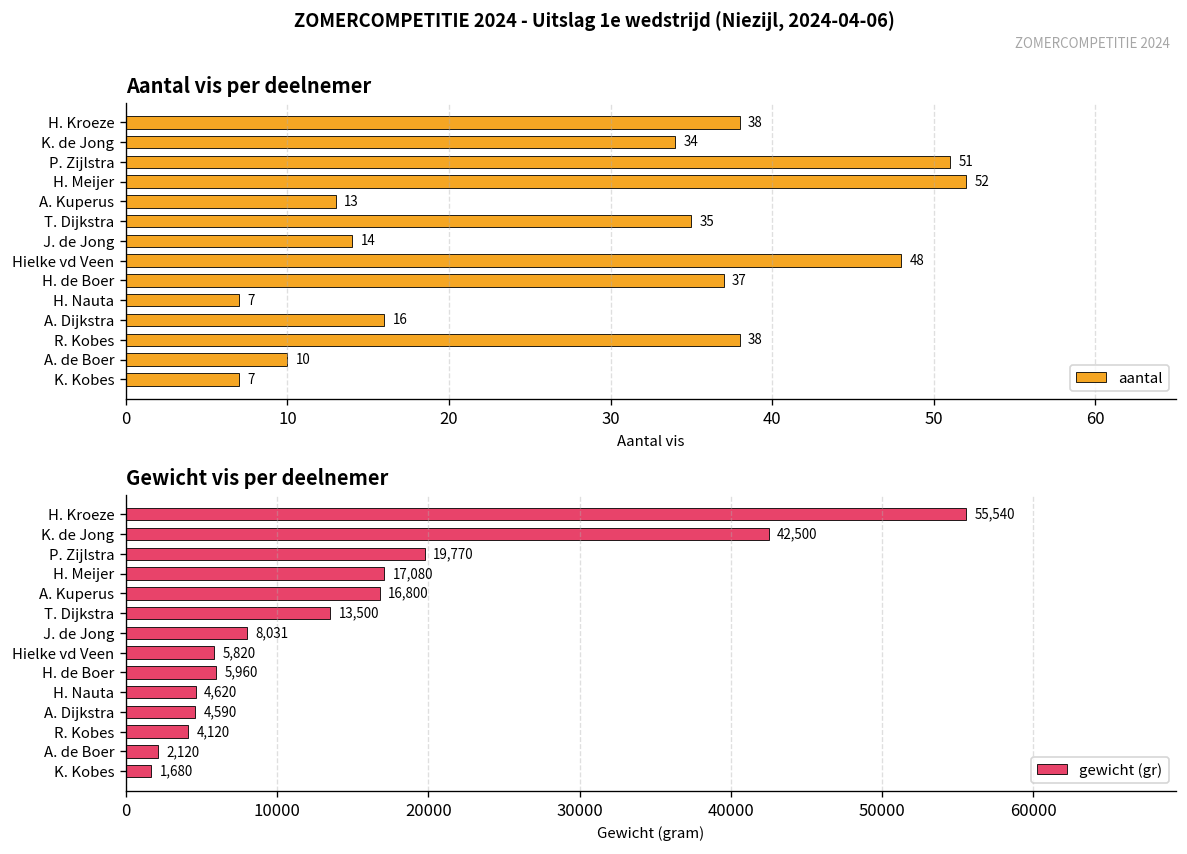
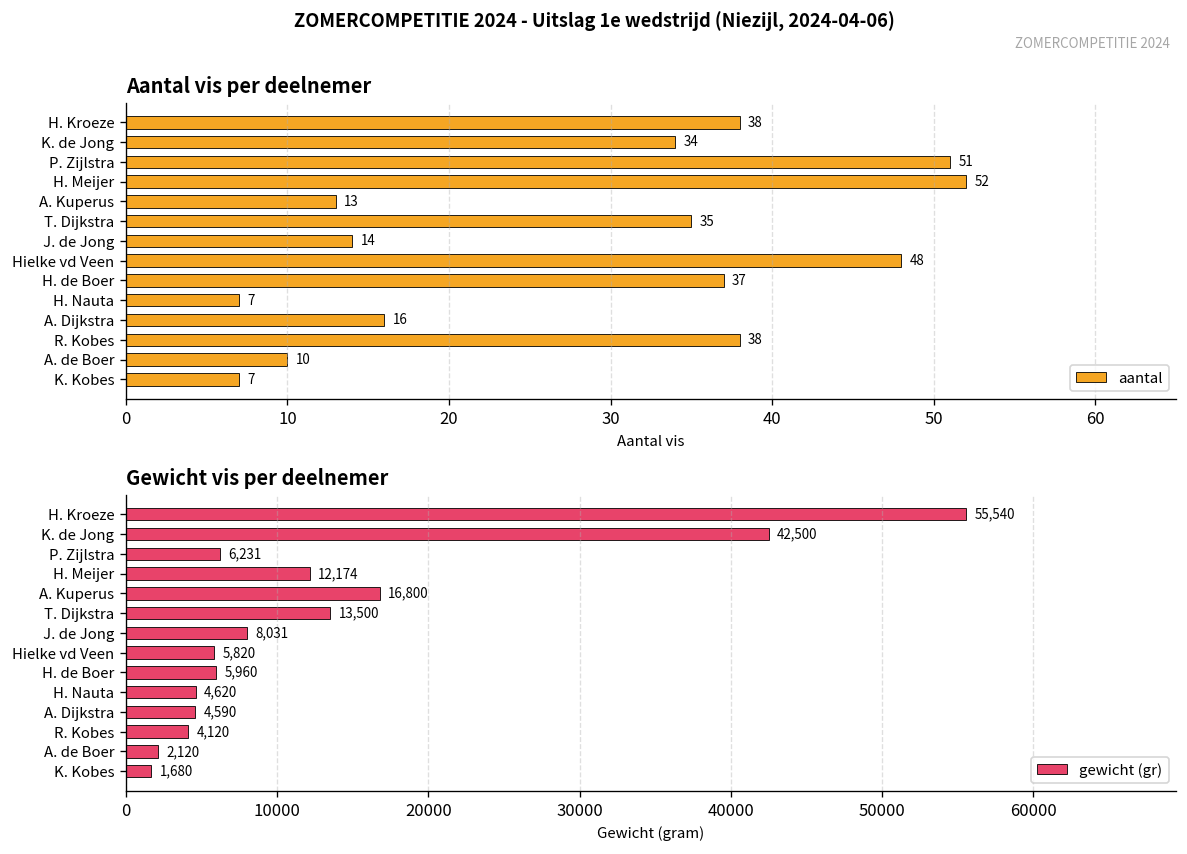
  {
    "Aantal vis per deelnemer": {
      "H. Kroeze": "38",
      "K. de Jong": "34",
      "P. Zijlstra": "51",
      "H. Meijer": "52",
      "A. Kuperus": "13",
      "T. Dijkstra": "35",
      "J. de Jong": "14",
      "Hielke vd Veen": "48",
      "H. de Boer": "37",
      "H. Nauta": "7",
      "A. Dijkstra": "16",
      "R. Kobes": "38",
      "A. de Boer": "10",
      "K. Kobes": "7"
    },
    "Gewicht vis per deelnemer": {
      "H. Kroeze": "55,540",
      "K. de Jong": "42,500",
-     "P. Zijlstra": "19,770",
-     "H. Meijer": "17,080",
+     "P. Zijlstra": "6,231",
+     "H. Meijer": "12,174",
      "A. Kuperus": "16,800",
      "T. Dijkstra": "13,500",
      "J. de Jong": "8,031",
      "Hielke vd Veen": "5,820",
      "H. de Boer": "5,960",
      "H. Nauta": "4,620",
      "A. Dijkstra": "4,590",
      "R. Kobes": "4,120",
      "A. de Boer": "2,120",
      "K. Kobes": "1,680"
    }
  }
